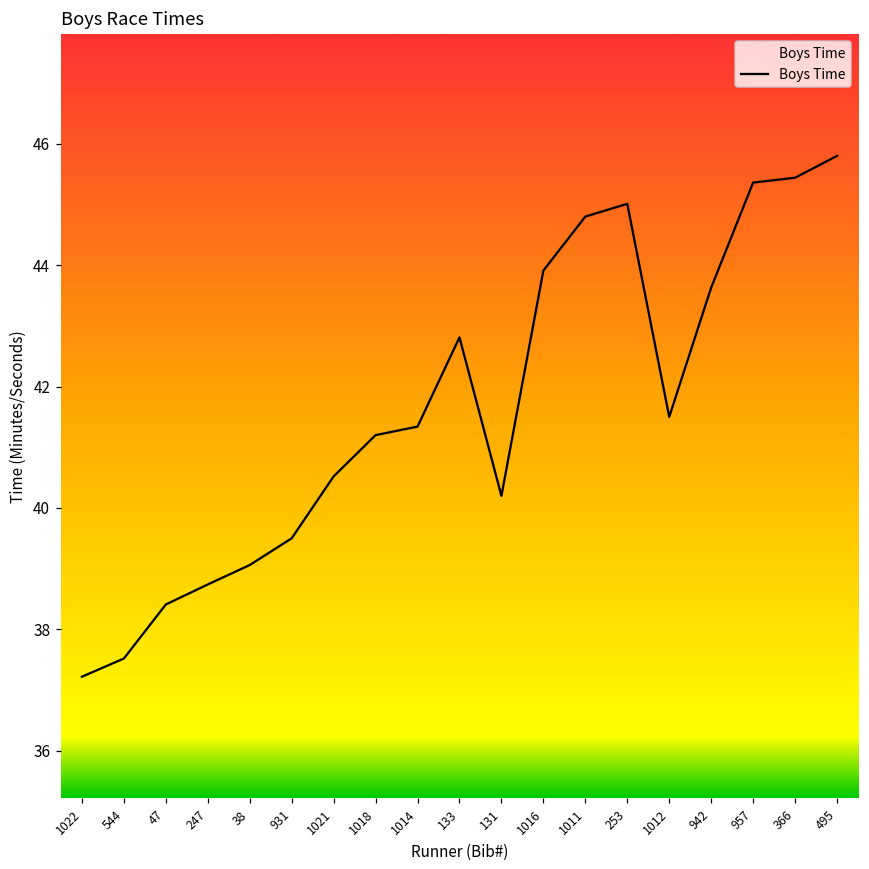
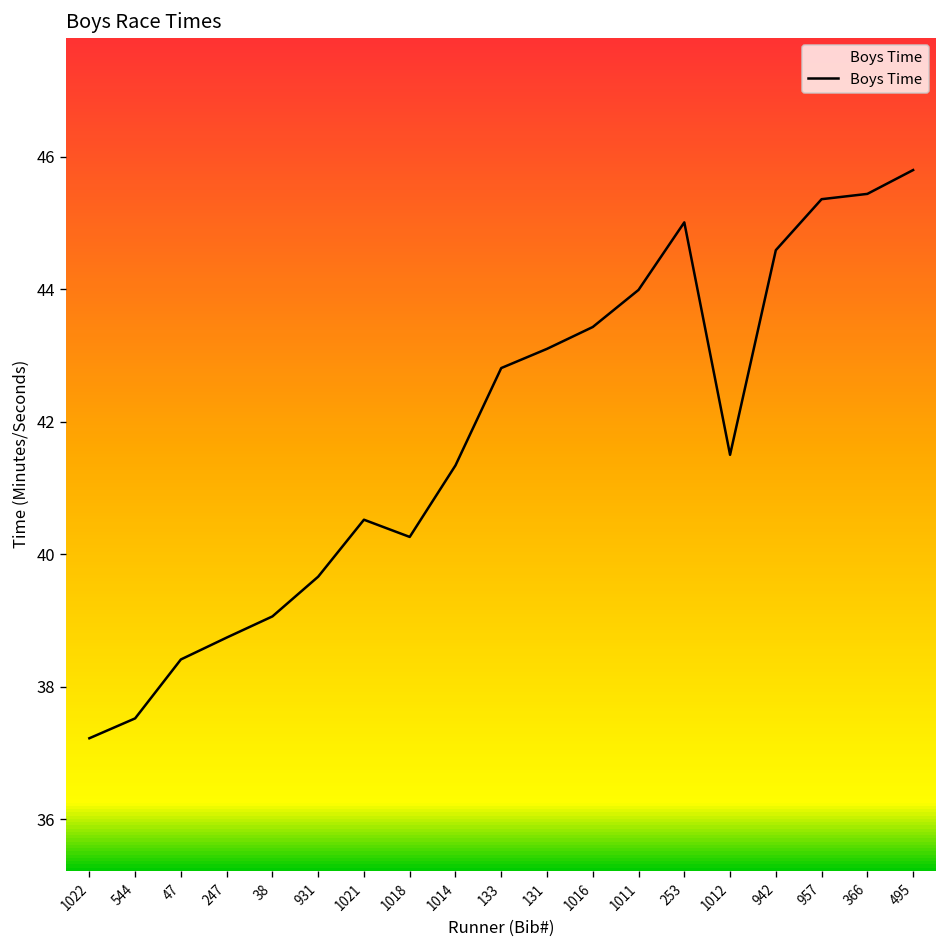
  {
    "1022": 37.2,
    "544": 37.5,
    "47": 38.4,
    "247": 38.7,
    "38": 39.1,
-   "931": 39.5,
+   "931": 39.7,
    "1021": 40.5,
-   "1018": 41.2,
+   "1018": 40.3,
    "1014": 41.3,
    "133": 42.8,
-   "131": 40.2,
-   "1016": 43.9,
-   "1011": 44.8,
+   "131": 43.1,
+   "1016": 43.4,
+   "1011": 44.0,
    "253": 45.0,
    "1012": 41.5,
-   "942": 43.6,
+   "942": 44.6,
    "957": 45.4,
    "366": 45.4,
    "495": 45.8
  }
